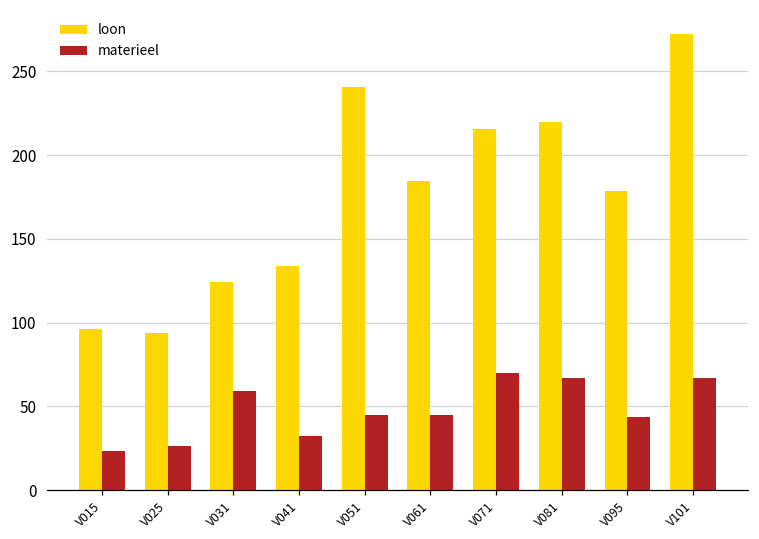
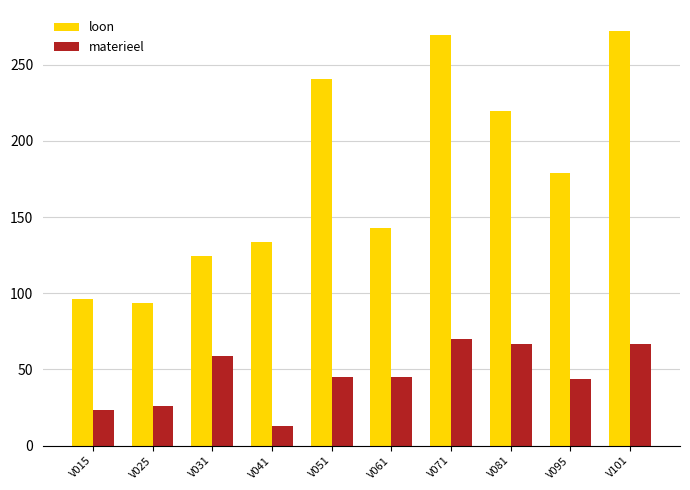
  {
    "loon": {
      "V015": 96,
      "V025": 94,
      "V031": 124,
      "V041": 134,
      "V051": 241,
-     "V061": 184,
-     "V071": 216,
+     "V061": 143,
+     "V071": 270,
      "V081": 219,
      "V095": 179,
      "V101": 272
    },
    "materieel": {
      "V015": 24,
      "V025": 26,
      "V031": 59,
-     "V041": 33,
+     "V041": 13,
      "V051": 45,
      "V061": 45,
      "V071": 70,
      "V081": 67,
      "V095": 44,
      "V101": 67
    }
  }
